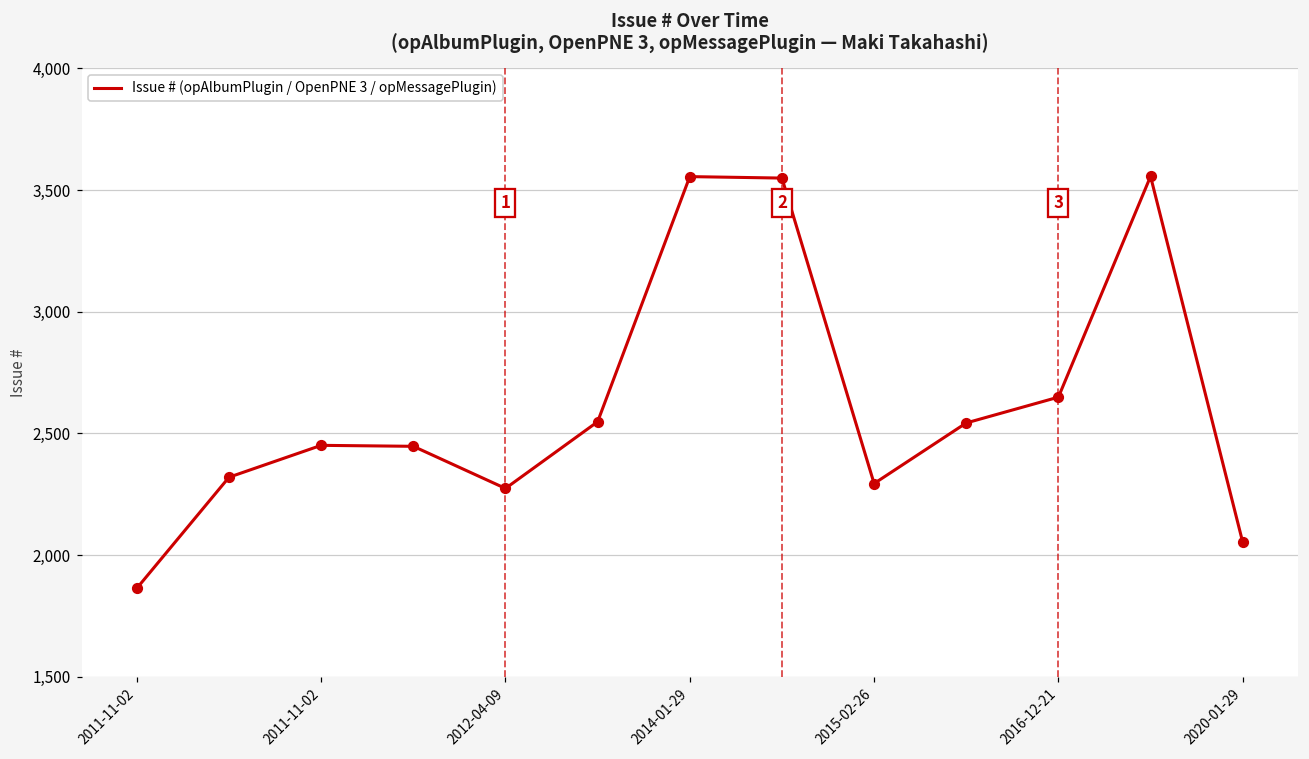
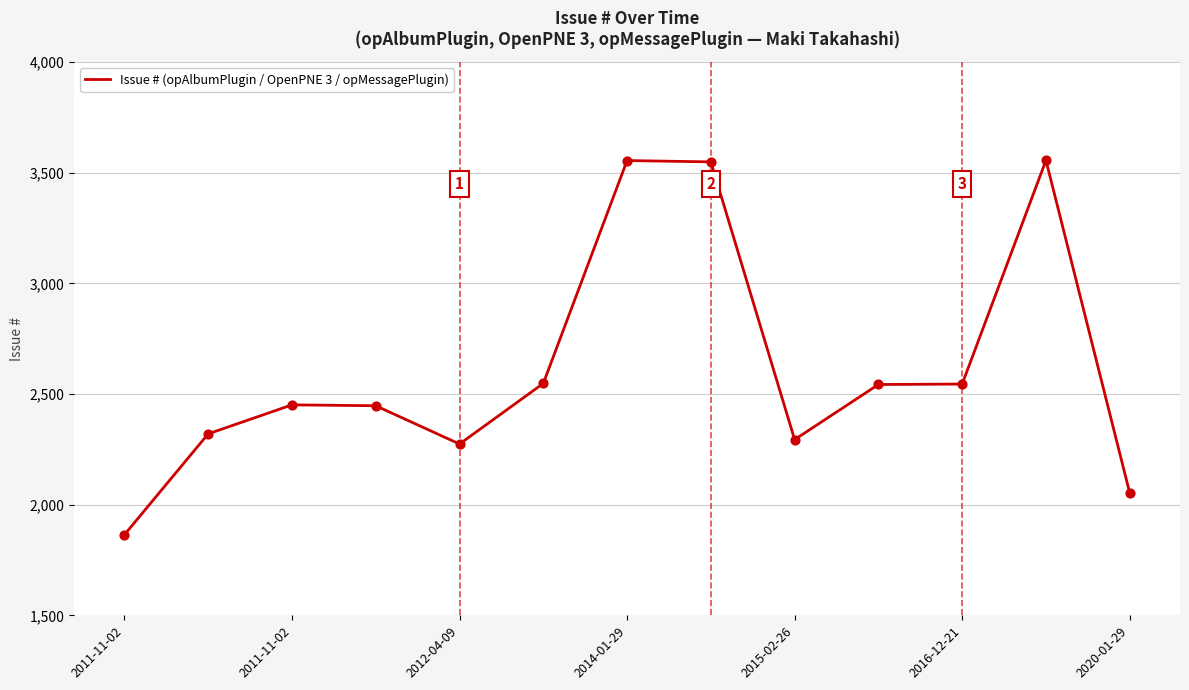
  {
    "2015-02-26": "2,290",
-   "2016-12-21": "2,650",
+   "2016-12-21": "2,550",
    "2020-01-29": "2,050"
  }
